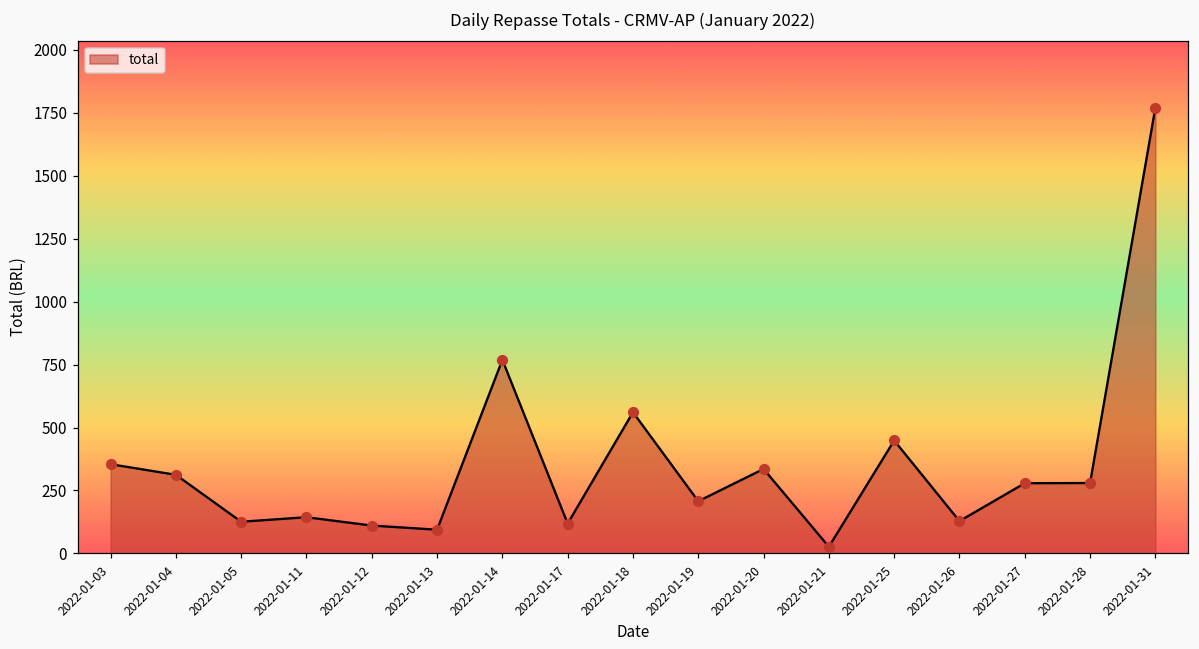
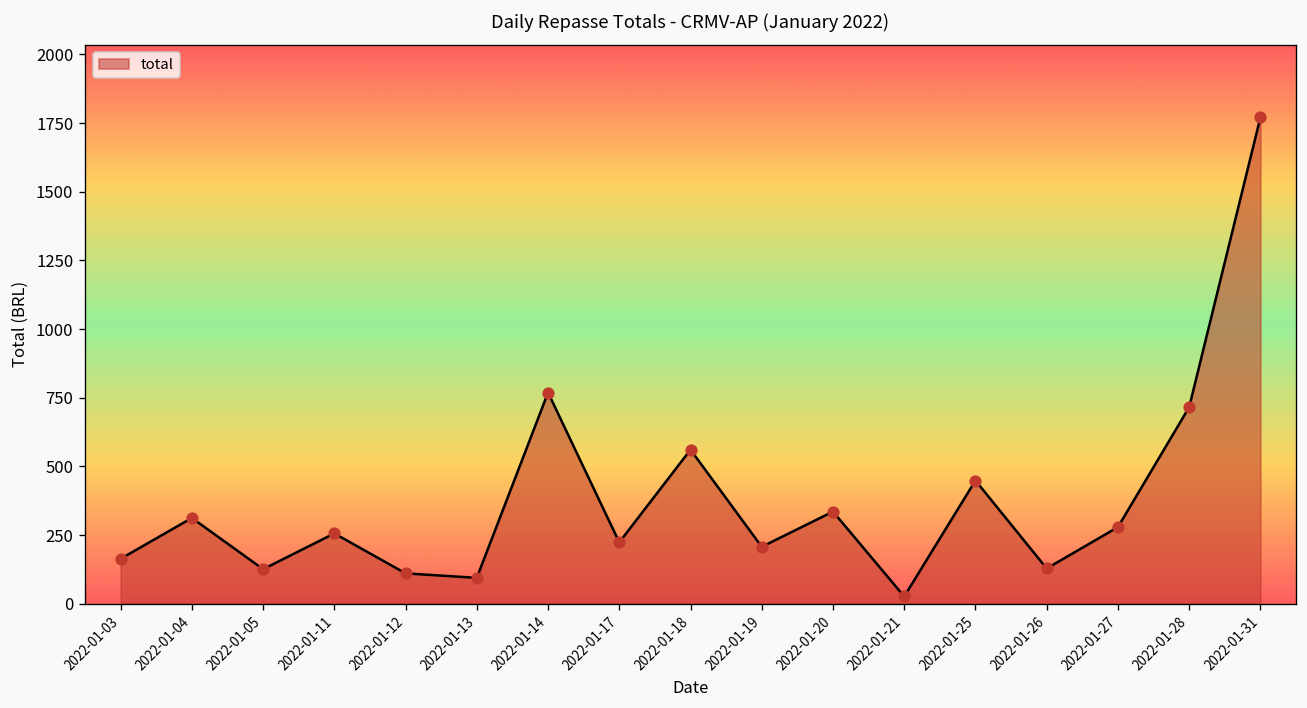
  {
-   "2022-01-03": 350,
+   "2022-01-03": 160,
    "2022-01-04": 310,
    "2022-01-05": 130,
-   "2022-01-11": 140,
+   "2022-01-11": 260,
    "2022-01-12": 110,
    "2022-01-13": 90,
    "2022-01-14": 770,
-   "2022-01-17": 120,
+   "2022-01-17": 220,
    "2022-01-18": 560,
    "2022-01-19": 210,
    "2022-01-20": 340,
    "2022-01-21": 30,
    "2022-01-25": 450,
    "2022-01-26": 130,
    "2022-01-27": 280,
-   "2022-01-28": 280,
+   "2022-01-28": 720,
    "2022-01-31": 1770
  }
